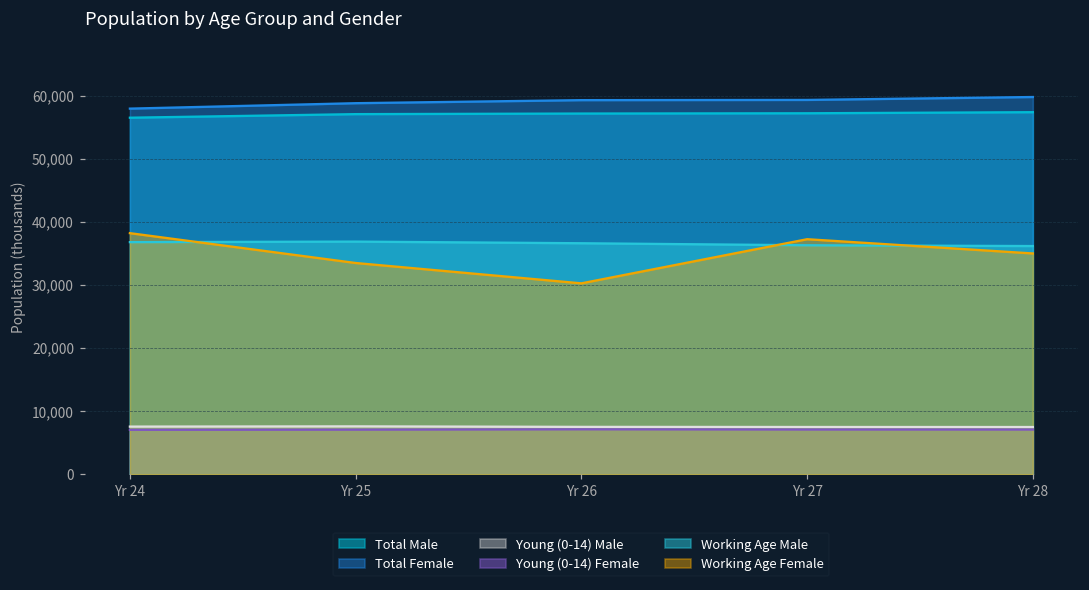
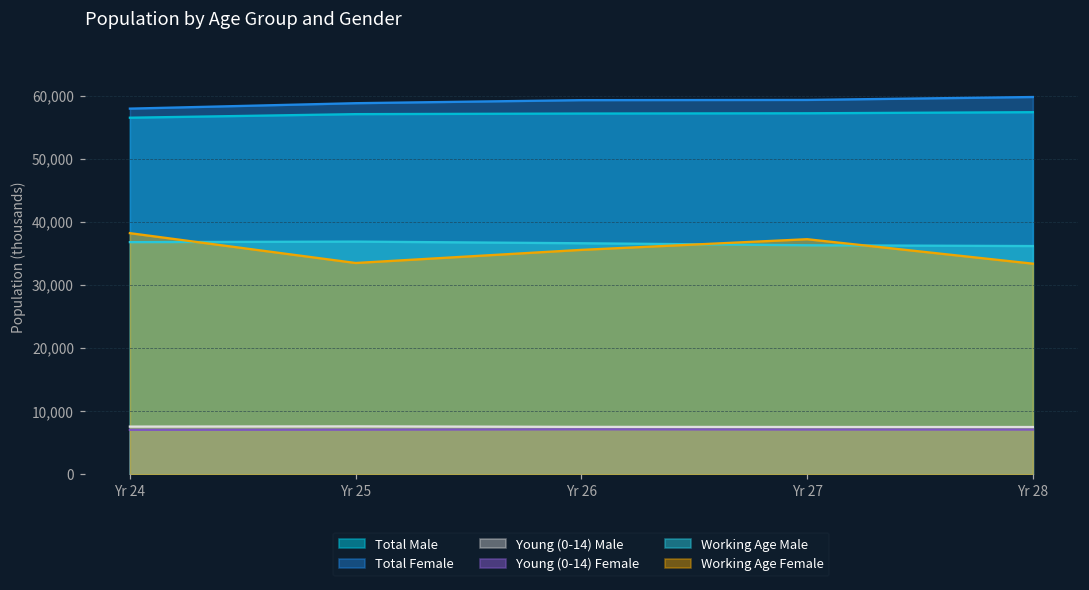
  {
    "Young (0-14) Male": {
      "Yr 24": "8,000",
      "Yr 25": "8,000"
    },
    "Young (0-14) Female": {
      "Yr 24": "7,000",
      "Yr 25": "7,000"
    },
    "Working Age Female": {
      "Yr 24": "38,000",
      "Yr 25": "33,000",
-     "Yr 26": "30,000",
+     "Yr 26": "36,000",
      "Yr 27": "37,000",
-     "Yr 28": "35,000"
+     "Yr 28": "33,000"
    }
  }
